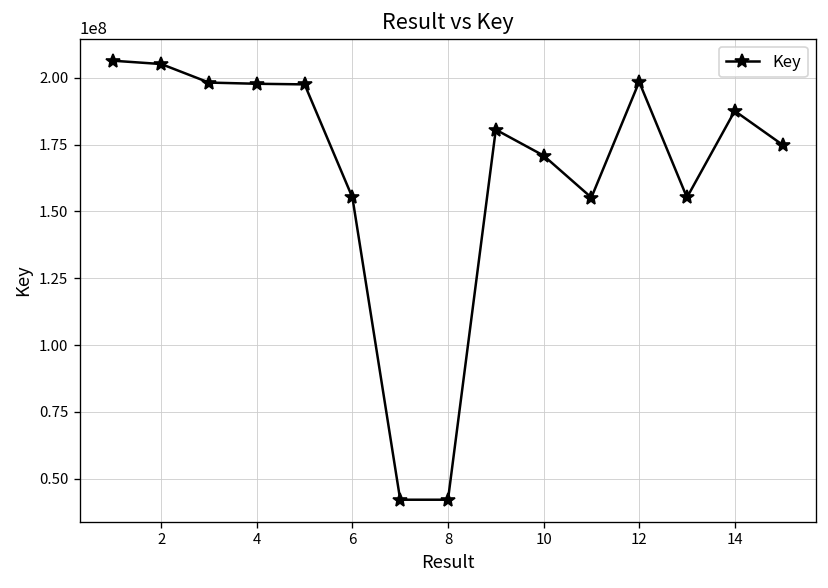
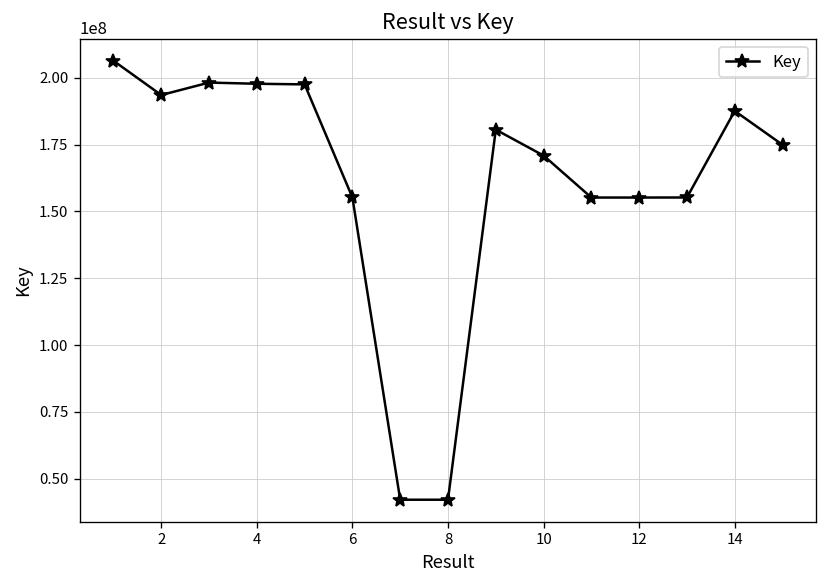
  {
-   "2": 205000000,
+   "2": 194000000,
    "4": 198000000,
    "6": 155000000,
    "8": 42000000,
    "10": 171000000,
-   "12": 199000000,
+   "12": 155000000,
    "14": 188000000
  }
